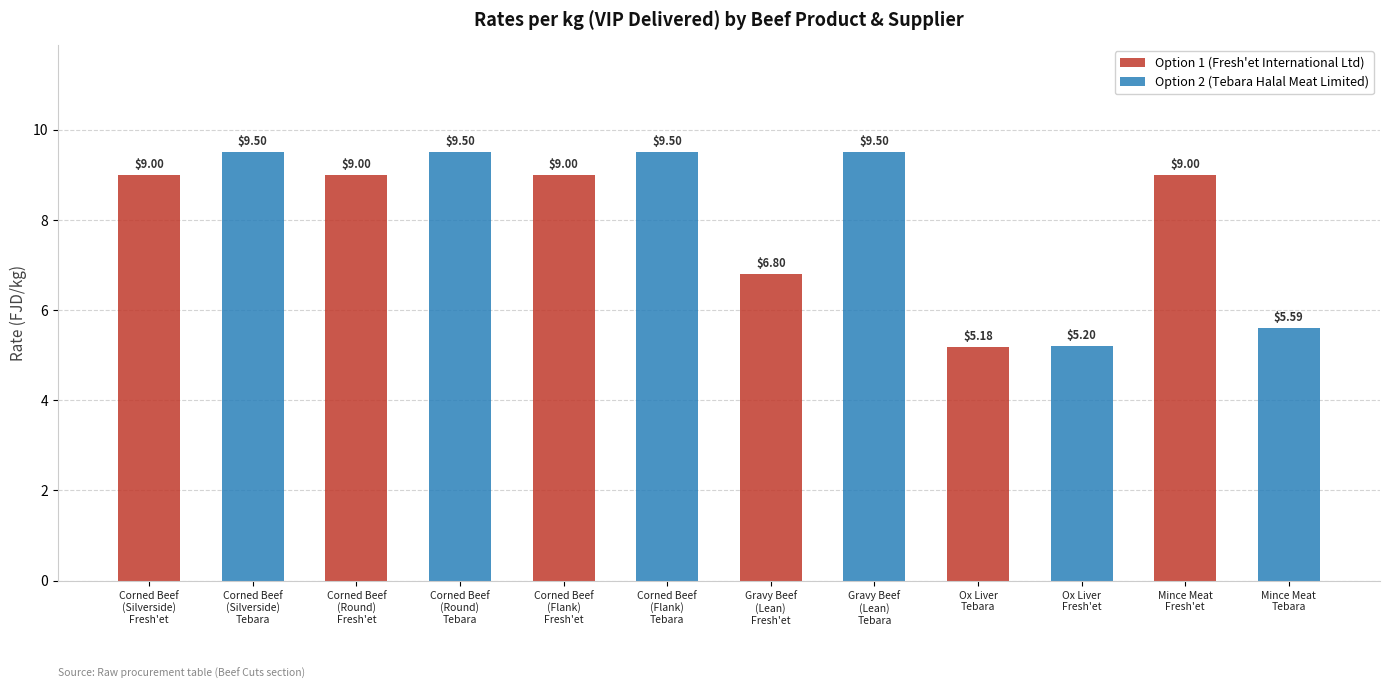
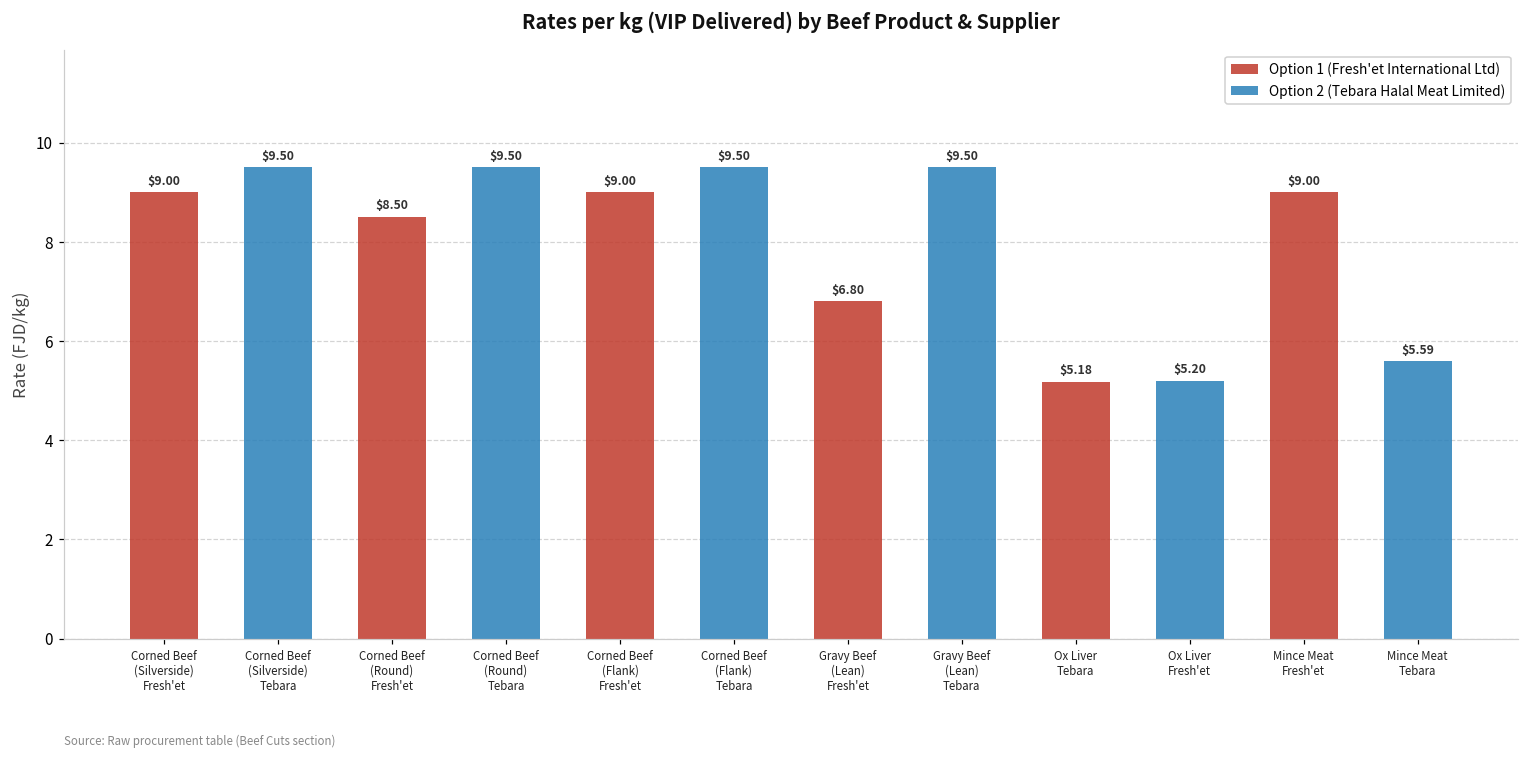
  {
    "Option 1 (Fresh'et International Ltd)": {
      "Corned Beef (Silverside) Fresh'et": "$9.00",
-     "Corned Beef (Round) Fresh'et": "$9.00",
+     "Corned Beef (Round) Fresh'et": "$8.50",
      "Corned Beef (Flank) Fresh'et": "$9.00",
      "Gravy Beef (Lean) Fresh'et": "$6.80",
      "Ox Liver Tebara": "$5.18",
      "Mince Meat Fresh'et": "$9.00"
    },
    "Option 2 (Tebara Halal Meat Limited)": {
      "Corned Beef (Silverside) Tebara": "$9.50",
      "Corned Beef (Round) Tebara": "$9.50",
      "Corned Beef (Flank) Tebara": "$9.50",
      "Gravy Beef (Lean) Tebara": "$9.50",
      "Ox Liver Fresh'et": "$5.20",
      "Mince Meat Tebara": "$5.59"
    }
  }
